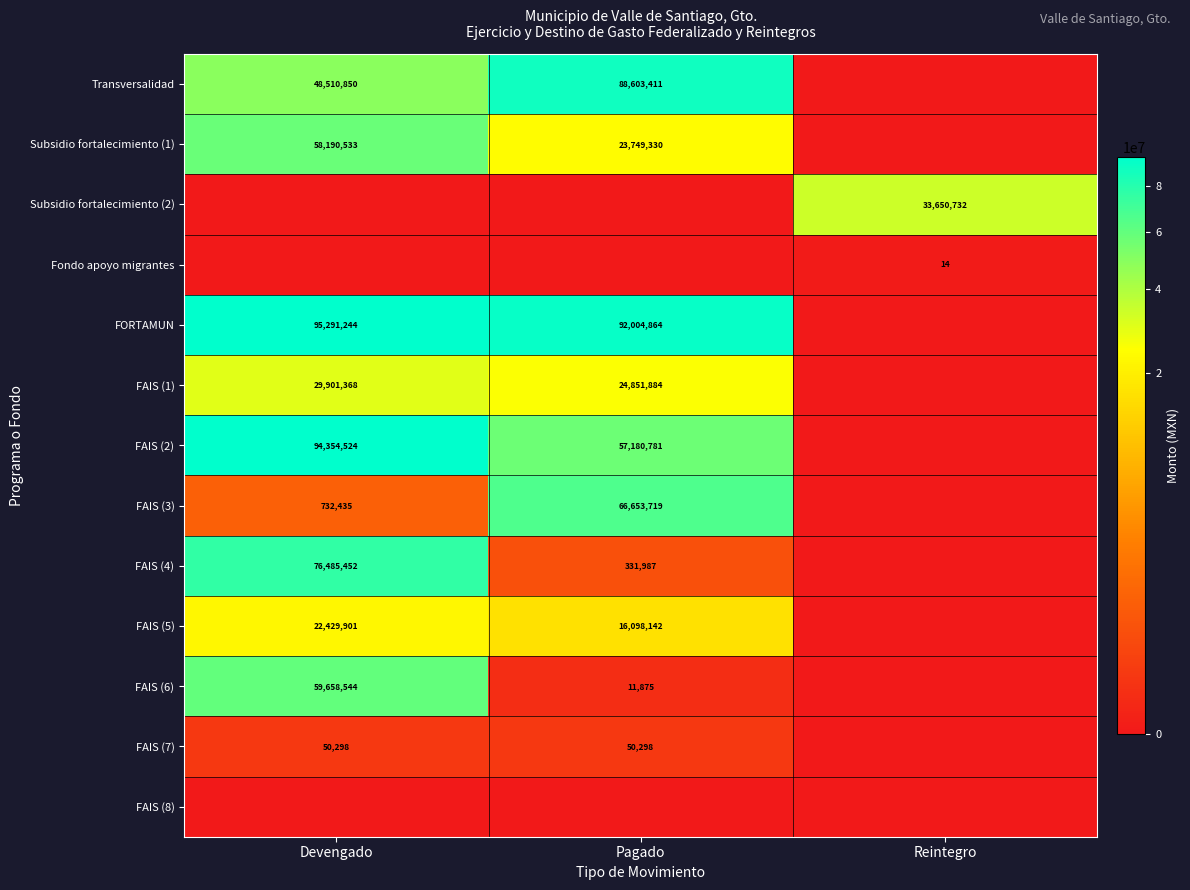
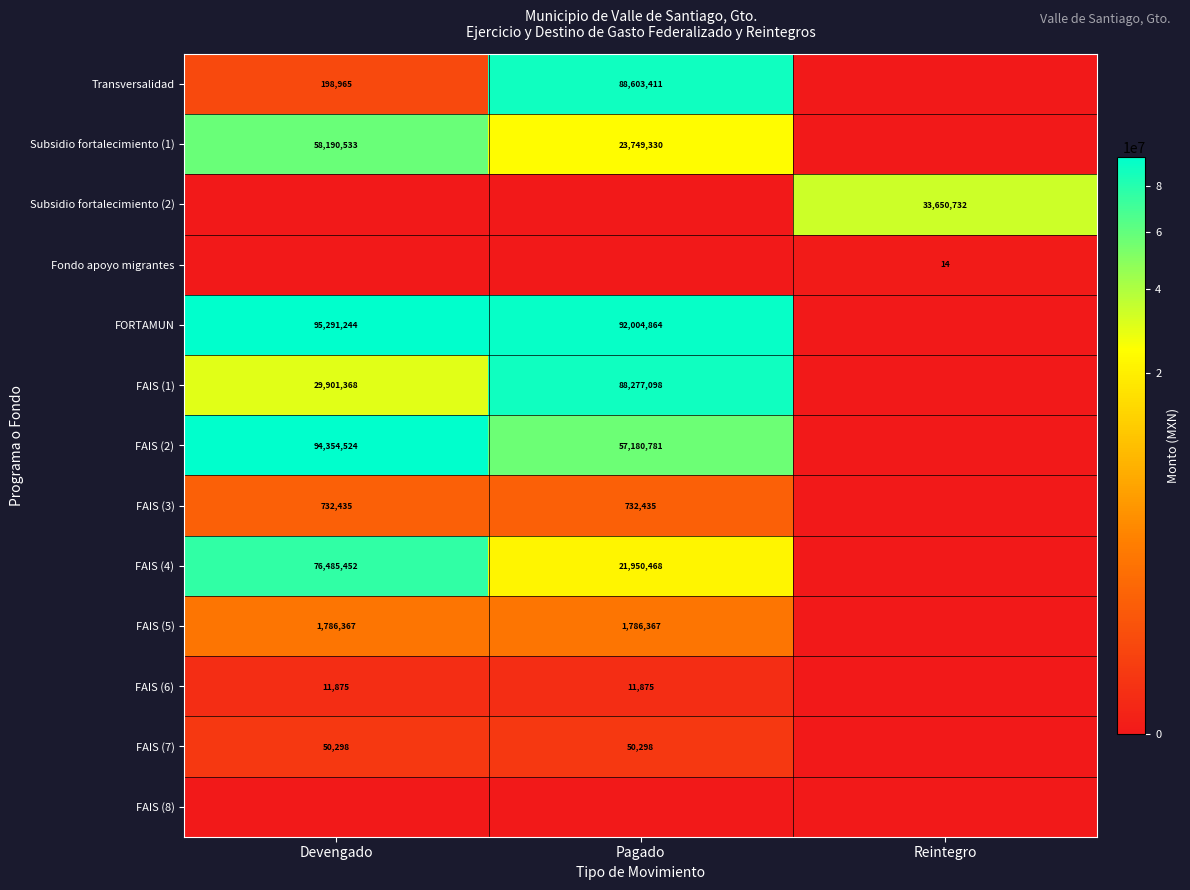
  {
    "Transversalidad": {
-     "Devengado": "48,510,850",
+     "Devengado": "198,965",
      "Pagado": "88,603,411"
    },
    "Subsidio fortalecimiento (1)": {
      "Devengado": "58,190,533",
      "Pagado": "23,749,330"
    },
    "Subsidio fortalecimiento (2)": {
      "Reintegro": "33,650,732"
    },
    "Fondo apoyo migrantes": {
      "Reintegro": "14"
    },
    "FORTAMUN": {
      "Devengado": "95,291,244",
      "Pagado": "92,004,864"
    },
    "FAIS (1)": {
      "Devengado": "29,901,368",
-     "Pagado": "24,851,884"
+     "Pagado": "88,277,098"
    },
    "FAIS (2)": {
      "Devengado": "94,354,524",
      "Pagado": "57,180,781"
    },
    "FAIS (3)": {
      "Devengado": "732,435",
-     "Pagado": "66,653,719"
+     "Pagado": "732,435"
    },
    "FAIS (4)": {
      "Devengado": "76,485,452",
-     "Pagado": "331,987"
+     "Pagado": "21,950,468"
    },
    "FAIS (5)": {
-     "Devengado": "22,429,901",
-     "Pagado": "16,098,142"
+     "Devengado": "1,786,367",
+     "Pagado": "1,786,367"
    },
    "FAIS (6)": {
-     "Devengado": "59,658,544",
+     "Devengado": "11,875",
      "Pagado": "11,875"
    },
    "FAIS (7)": {
      "Devengado": "50,298",
      "Pagado": "50,298"
    }
  }
